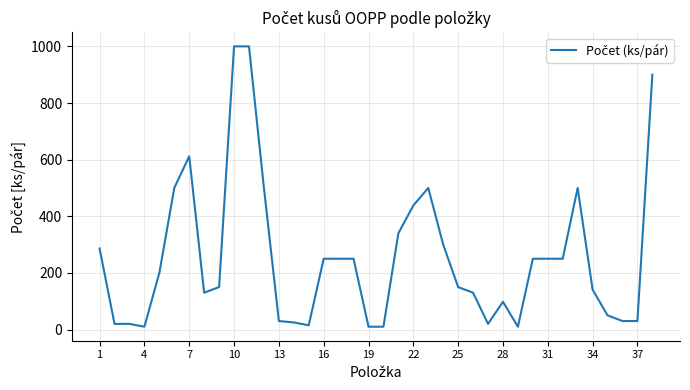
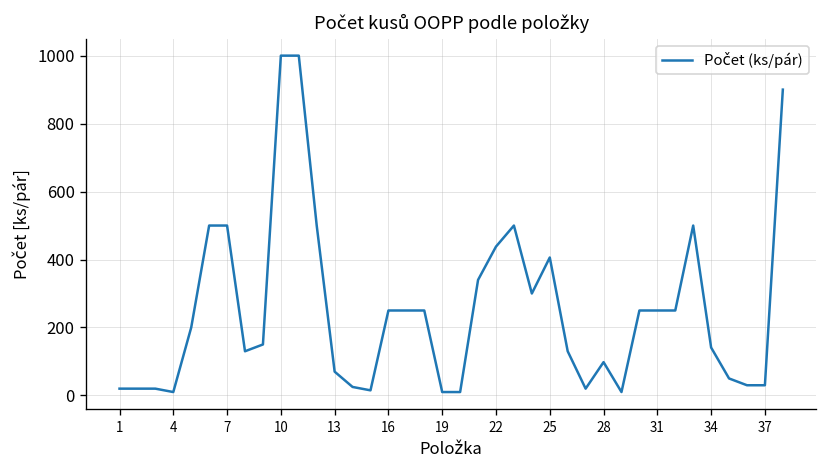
  {
-   "1": 290,
+   "1": 20,
    "4": 10,
-   "7": 610,
+   "7": 500,
    "10": 1000,
-   "13": 30,
+   "13": 70,
    "16": 250,
    "19": 10,
    "22": 440,
-   "25": 150,
+   "25": 410,
    "28": 100,
    "31": 250,
    "34": 140,
    "37": 30
  }
